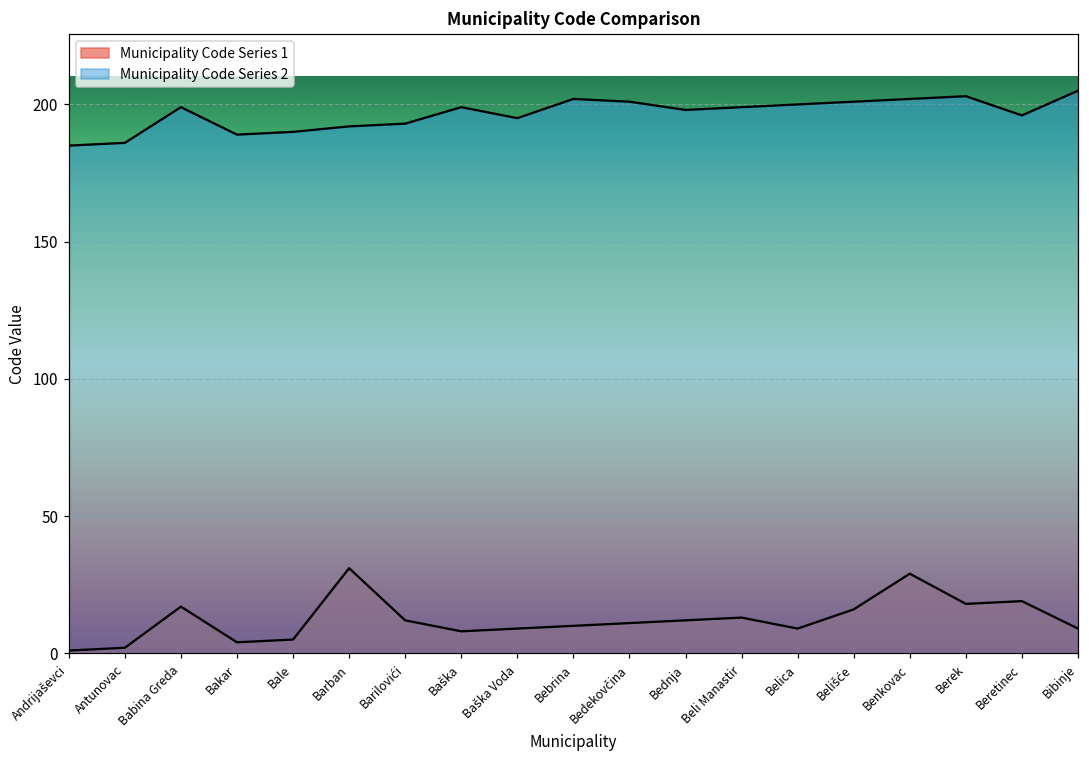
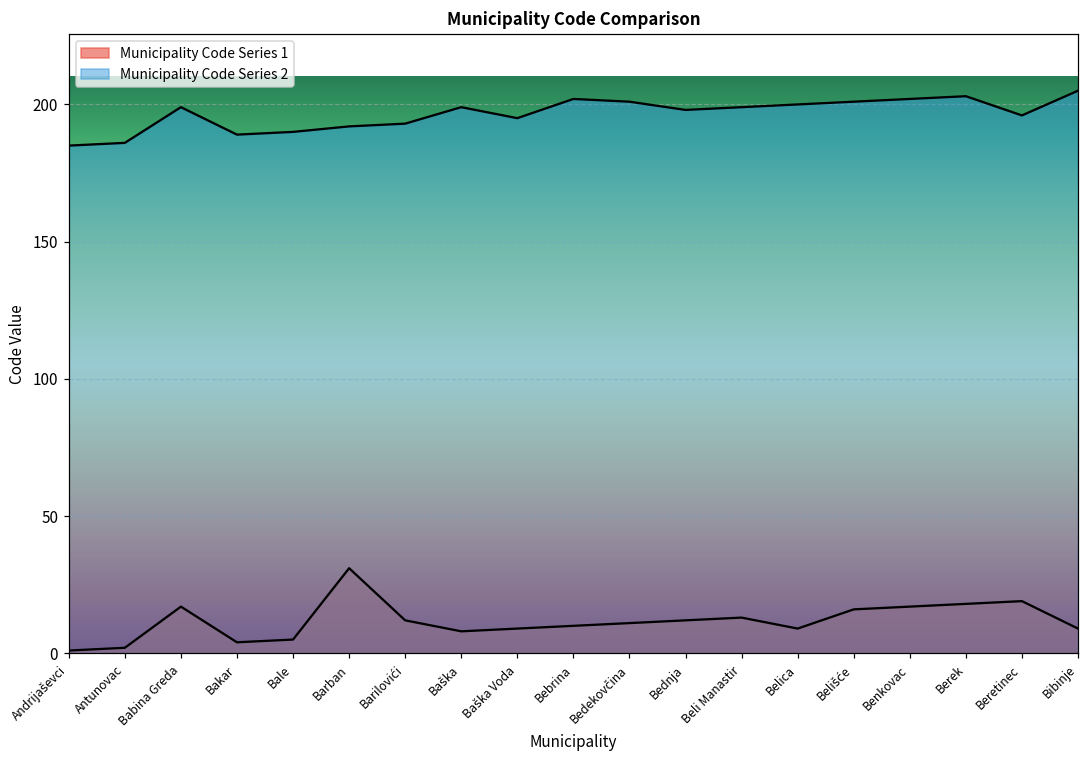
  {
    "Municipality Code Series 1": {
      "Andrijaševci": 1,
      "Antunovac": 2,
      "Babina Greda": 17,
      "Bakar": 4,
      "Bale": 5,
      "Barban": 31,
      "Barilovići": 12,
      "Baška": 8,
      "Baška Voda": 9,
      "Bebrina": 10,
      "Bedekovčina": 11,
      "Bednja": 12,
      "Beli Manastir": 13,
      "Belica": 9,
      "Belišće": 16,
-     "Benkovac": 29,
+     "Benkovac": 17,
      "Berek": 18,
      "Beretinec": 19,
      "Bibinje": 9
    },
    "Municipality Code Series 2": {
      "Andrijaševci": 185,
      "Antunovac": 186,
      "Babina Greda": 199,
      "Bakar": 189,
      "Bale": 190,
      "Barban": 192,
      "Barilovići": 193,
      "Baška": 199,
      "Baška Voda": 195,
      "Bebrina": 202,
      "Bedekovčina": 201,
      "Bednja": 198,
      "Beli Manastir": 199,
      "Belica": 200,
      "Belišće": 201,
      "Benkovac": 202,
      "Berek": 203,
      "Beretinec": 196,
      "Bibinje": 205
    }
  }
